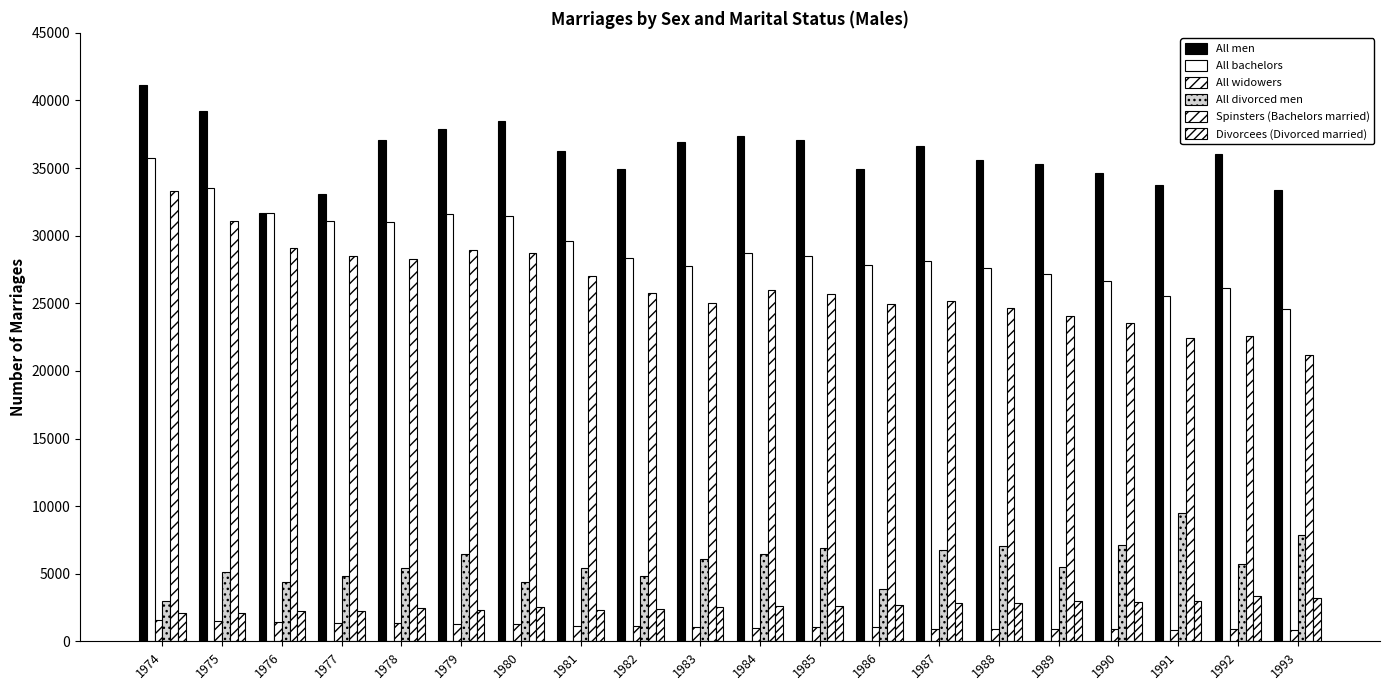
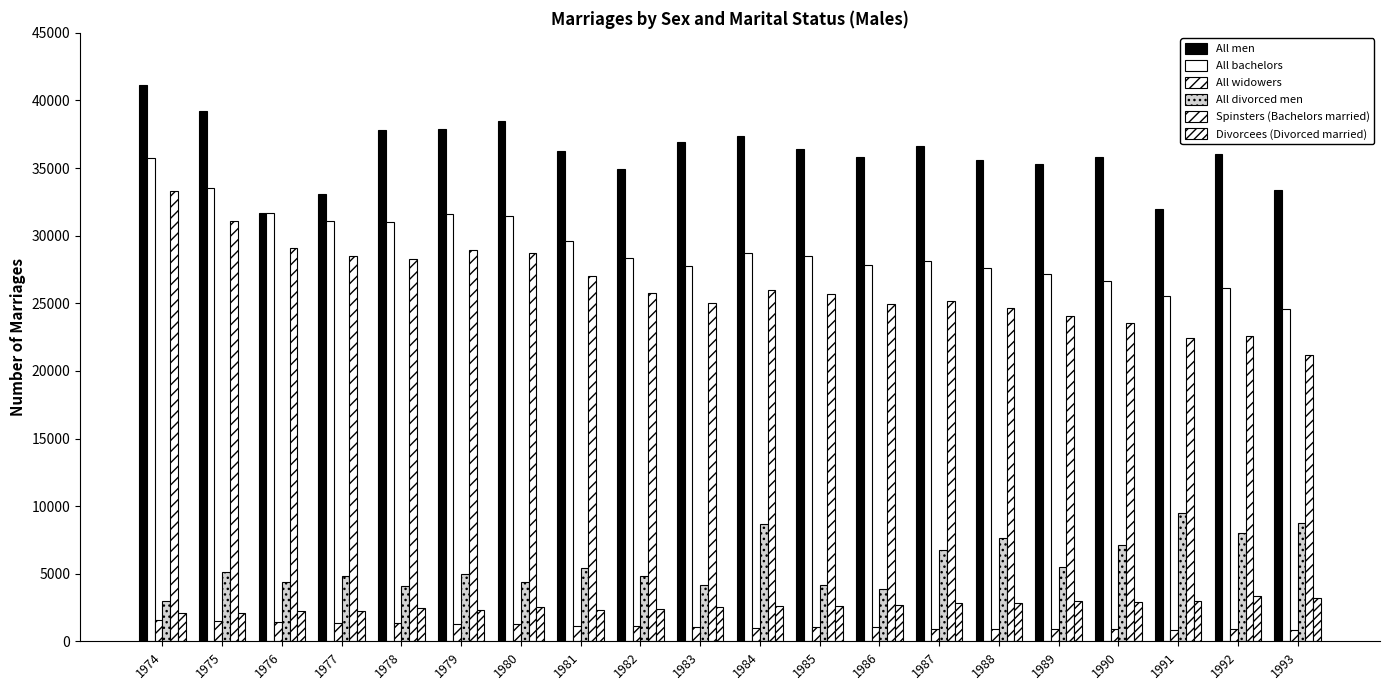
  {
    "All men": {
      "1974": 41200,
      "1975": 39200,
      "1976": 31700,
      "1977": 33100,
-     "1978": 37100,
+     "1978": 37800,
      "1979": 37900,
      "1980": 38500,
      "1981": 36200,
      "1982": 34900,
      "1983": 36900,
      "1984": 37400,
-     "1985": 37100,
-     "1986": 34900,
+     "1985": 36400,
+     "1986": 35800,
      "1987": 36600,
      "1988": 35600,
      "1989": 35300,
-     "1990": 34700,
-     "1991": 33800,
+     "1990": 35800,
+     "1991": 31900,
      "1992": 36100,
      "1993": 33400
    },
    "All divorced men": {
      "1974": 3000,
      "1975": 5100,
      "1976": 4400,
      "1977": 4900,
-     "1978": 5400,
-     "1979": 6400,
+     "1978": 4100,
+     "1979": 5000,
      "1980": 4400,
      "1981": 5500,
      "1982": 4800,
-     "1983": 6100,
-     "1984": 6500,
-     "1985": 6900,
+     "1983": 4200,
+     "1984": 8700,
+     "1985": 4100,
      "1986": 3900,
      "1987": 6700,
-     "1988": 7100,
+     "1988": 7700,
      "1989": 5500,
      "1990": 7100,
      "1991": 9500,
-     "1992": 5700,
-     "1993": 7900
+     "1992": 8000,
+     "1993": 8800
    }
  }
